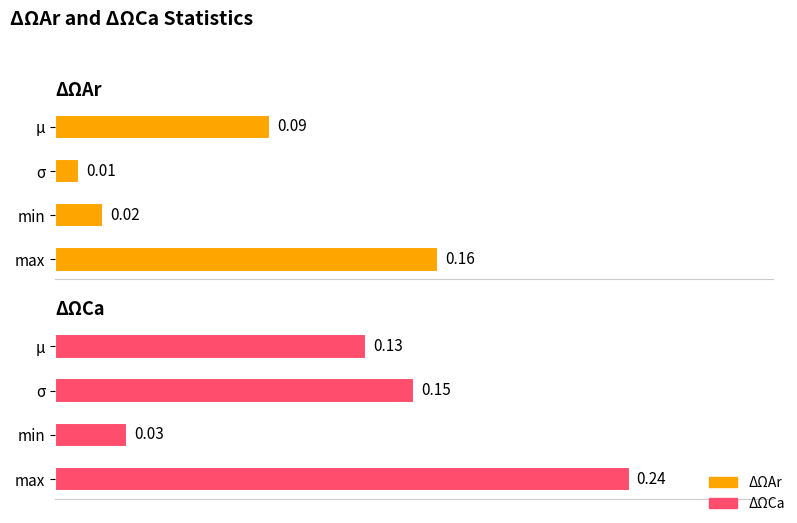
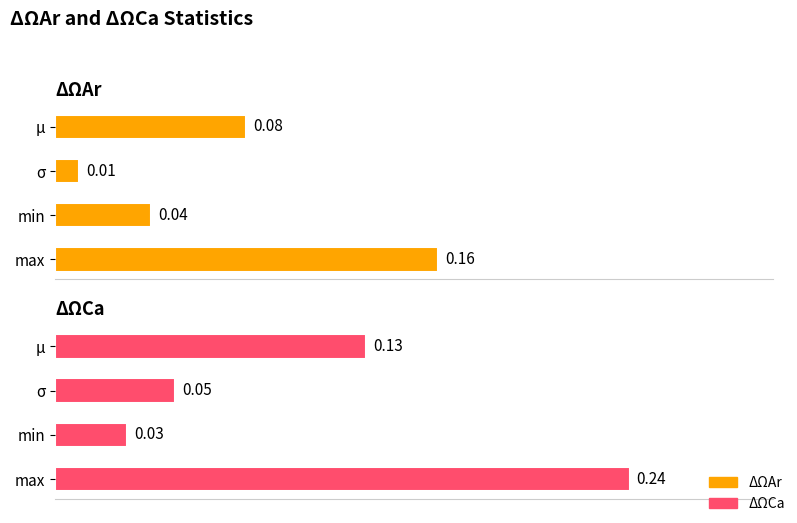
  {
    "ΔΩAr": {
-     "μ": 0.09,
+     "μ": 0.08,
      "σ": 0.01,
-     "min": 0.02,
+     "min": 0.04,
      "max": 0.16
    },
    "ΔΩCa": {
      "μ": 0.13,
-     "σ": 0.15,
+     "σ": 0.05,
      "min": 0.03,
      "max": 0.24
    }
  }
